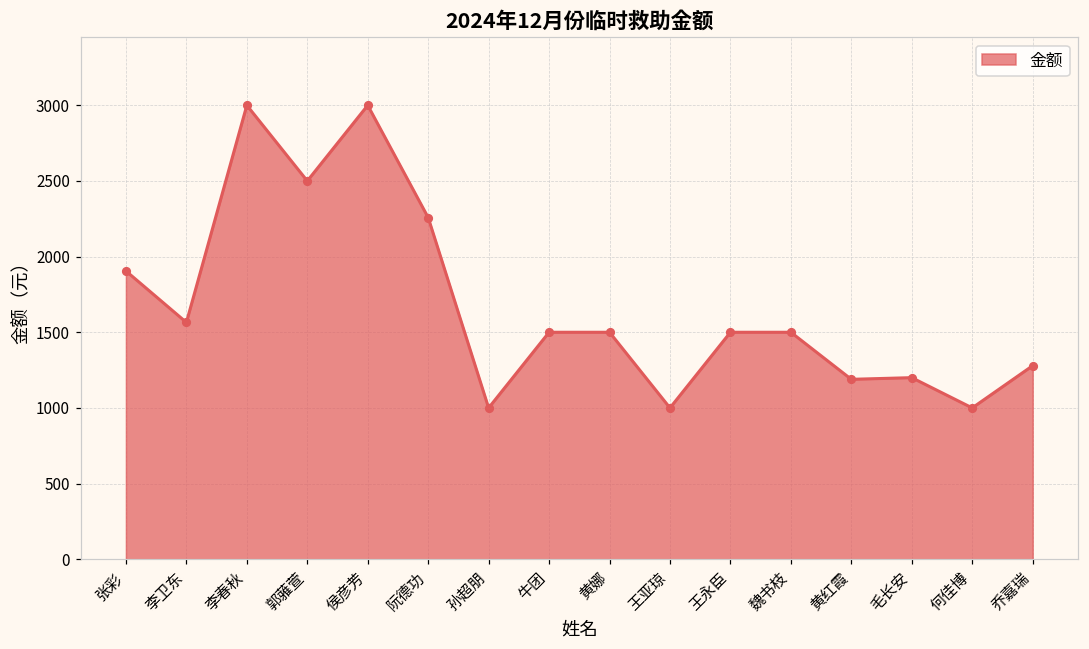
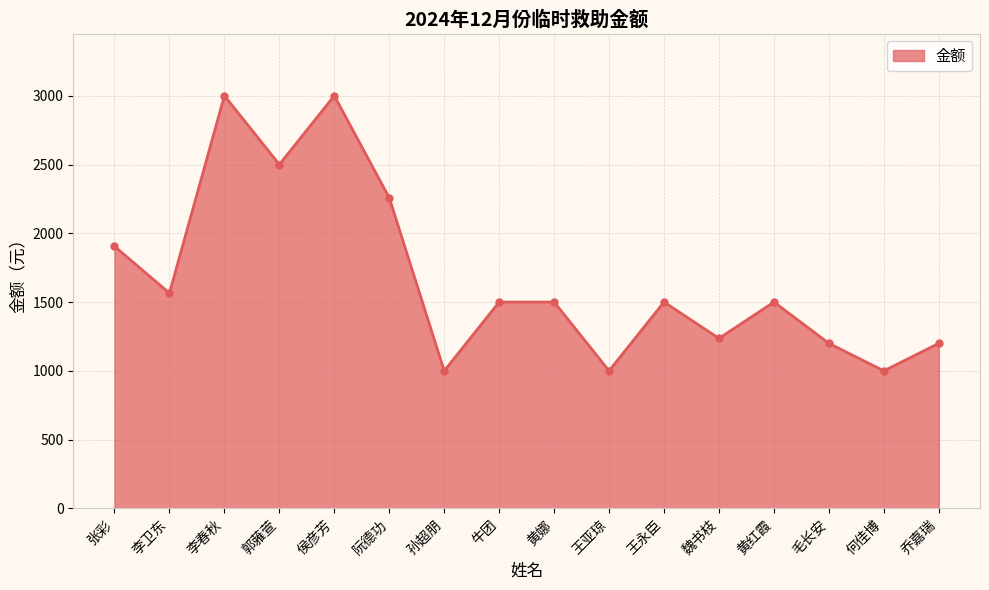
  {
    "张彩": 1910,
    "李卫东": 1570,
    "李春秋": 3000,
    "郭蕥萱": 2500,
    "侯彦芳": 3000,
    "阮德功": 2260,
    "孙超朋": 1000,
    "牛团": 1500,
    "黄娜": 1500,
    "王亚琼": 1000,
    "王永臣": 1500,
-   "魏书枝": 1500,
-   "黄红霞": 1190,
+   "魏书枝": 1240,
+   "黄红霞": 1500,
    "毛长安": 1200,
    "何佳博": 1000,
-   "乔嘉瑞": 1280
+   "乔嘉瑞": 1200
  }
